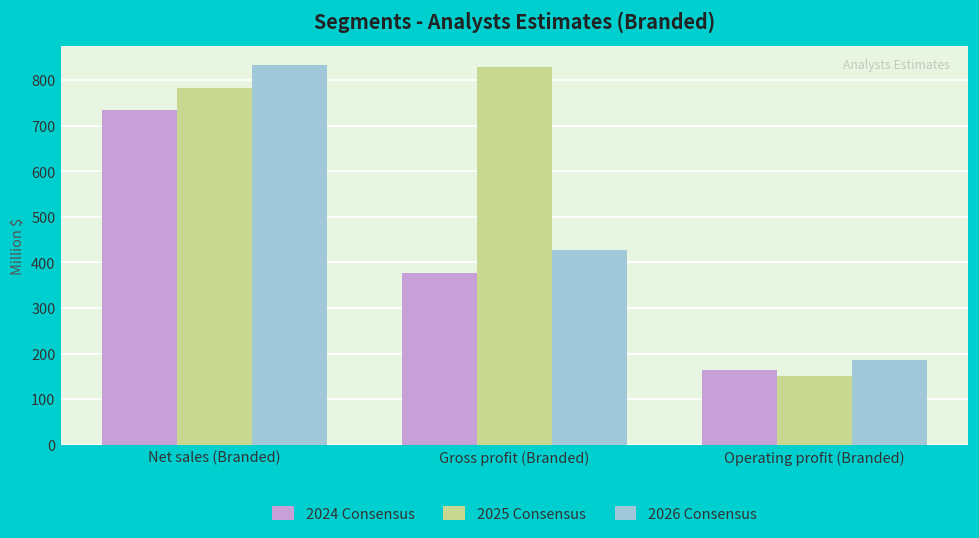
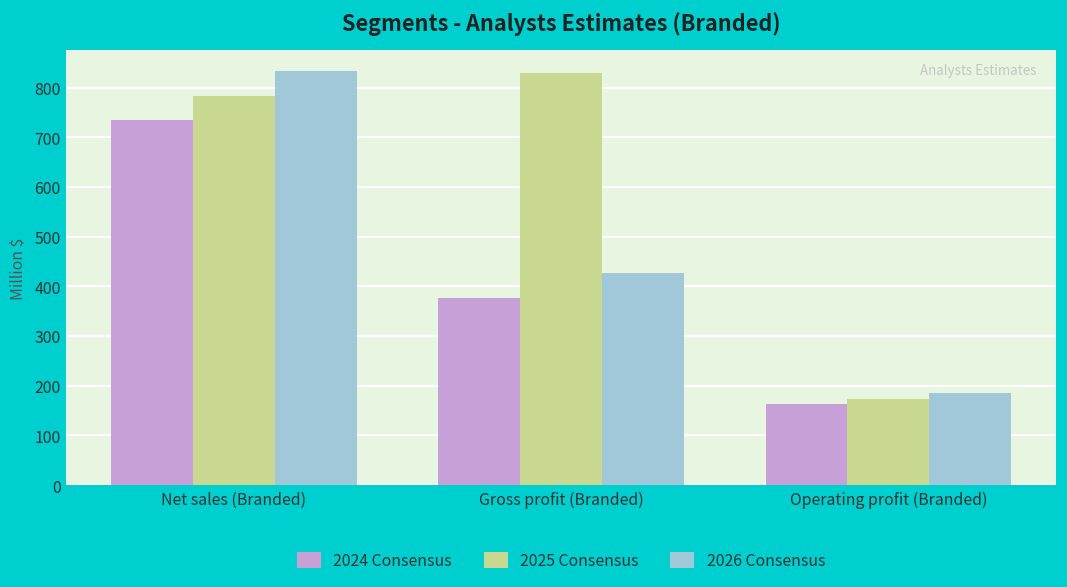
  {
    "2025 Consensus": {
      "Net sales (Branded)": 780,
      "Gross profit (Branded)": 830,
-     "Operating profit (Branded)": 150
+     "Operating profit (Branded)": 170
    }
  }
